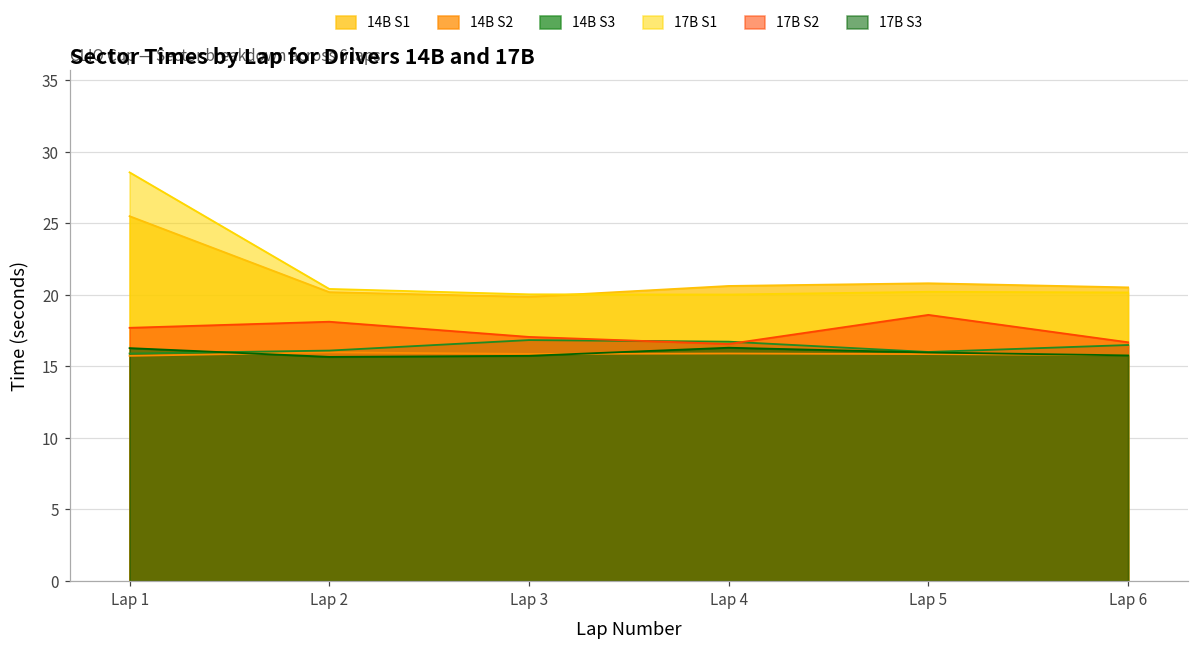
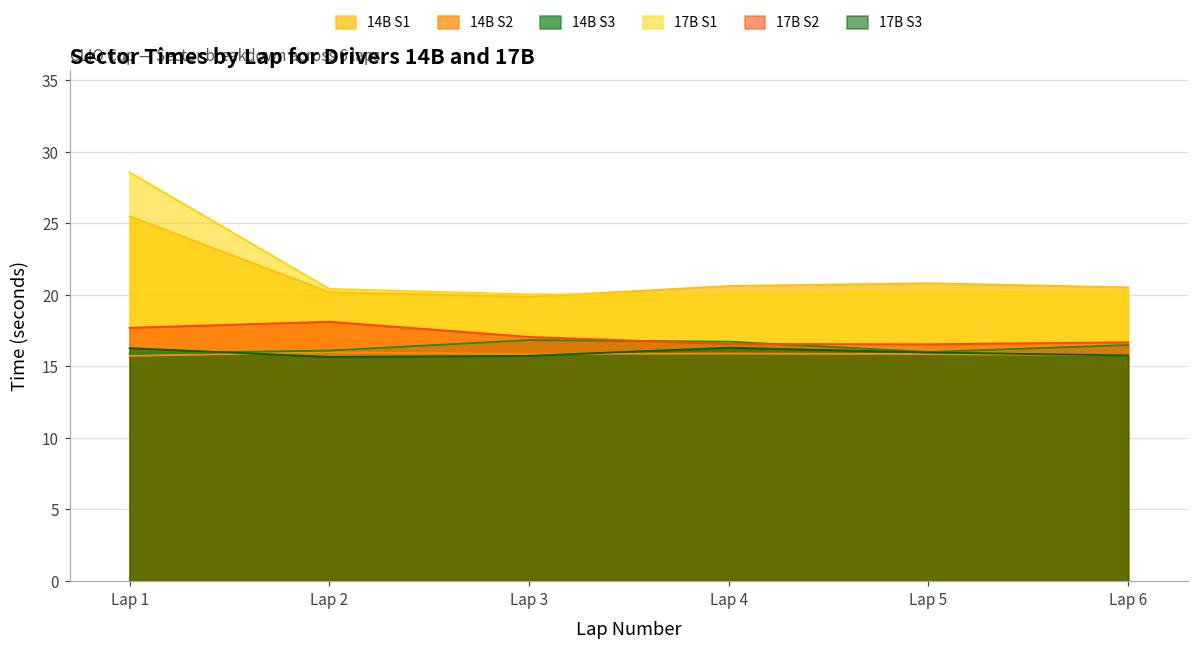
  {
    "17B S2": {
      "Lap 1": 17.7,
      "Lap 2": 18.1,
      "Lap 3": 17.1,
-     "Lap 5": 18.6
+     "Lap 5": 16.5
    }
  }
